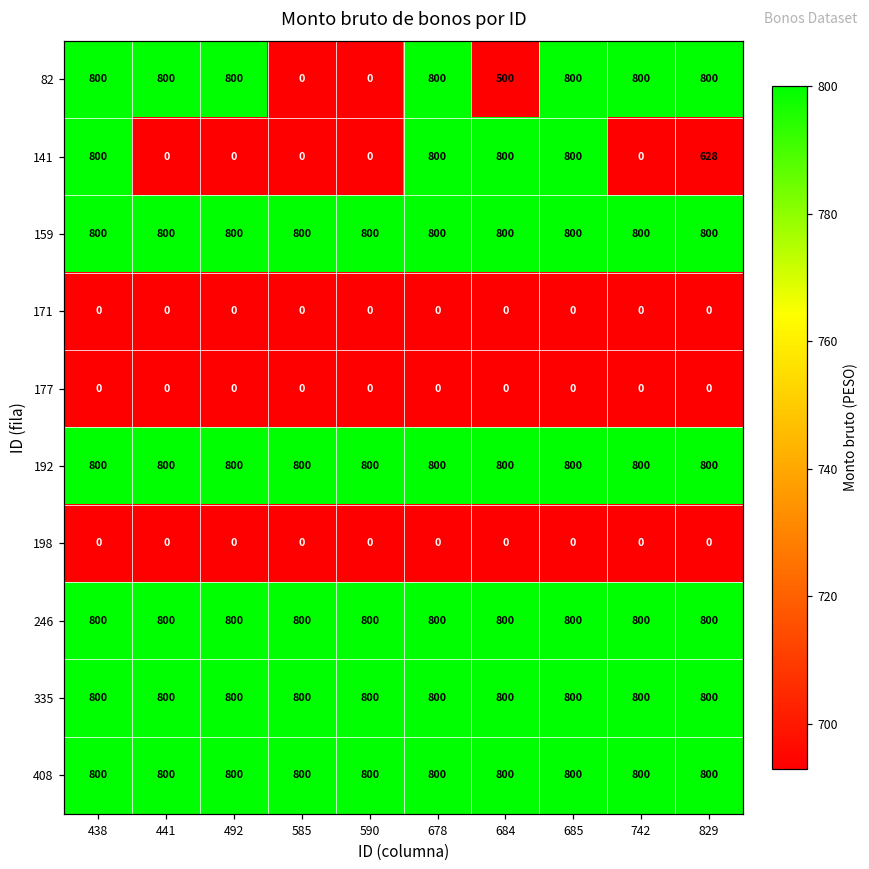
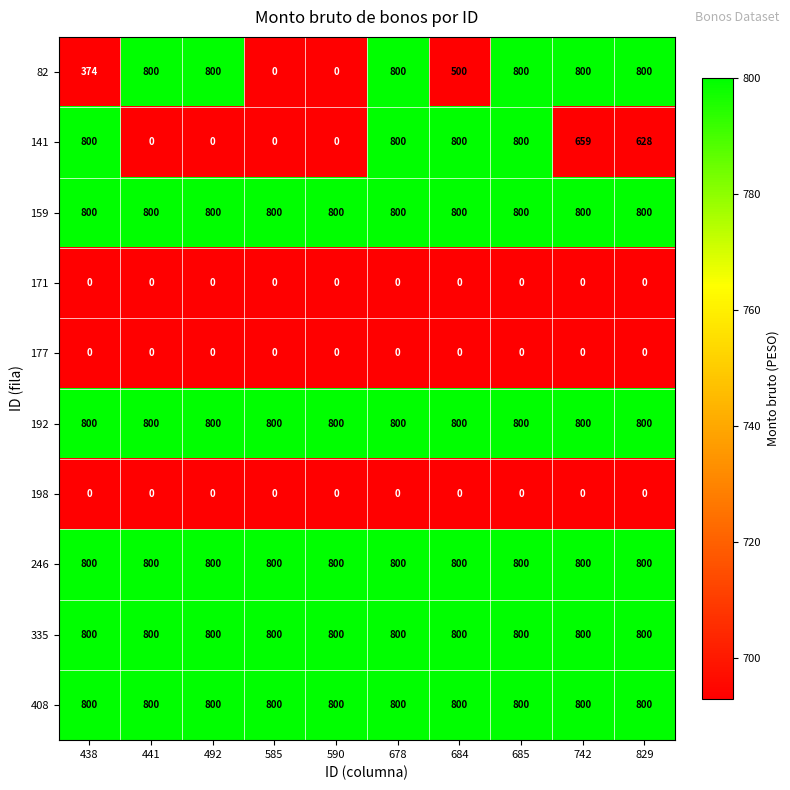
  {
    "82": {
-     "438": 800,
+     "438": 374,
      "441": 800,
      "492": 800,
      "585": 0,
      "590": 0,
      "678": 800,
      "684": 500,
      "685": 800,
      "742": 800,
      "829": 800
    },
    "141": {
      "438": 800,
      "441": 0,
      "492": 0,
      "585": 0,
      "590": 0,
      "678": 800,
      "684": 800,
      "685": 800,
-     "742": 0,
+     "742": 659,
      "829": 628
    },
    "159": {
      "438": 800,
      "441": 800,
      "492": 800,
      "585": 800,
      "590": 800,
      "678": 800,
      "684": 800,
      "685": 800,
      "742": 800,
      "829": 800
    },
    "171": {
      "438": 0,
      "441": 0,
      "492": 0,
      "585": 0,
      "590": 0,
      "678": 0,
      "684": 0,
      "685": 0,
      "742": 0,
      "829": 0
    },
    "177": {
      "438": 0,
      "441": 0,
      "492": 0,
      "585": 0,
      "590": 0,
      "678": 0,
      "684": 0,
      "685": 0,
      "742": 0,
      "829": 0
    },
    "192": {
      "438": 800,
      "441": 800,
      "492": 800,
      "585": 800,
      "590": 800,
      "678": 800,
      "684": 800,
      "685": 800,
      "742": 800,
      "829": 800
    },
    "198": {
      "438": 0,
      "441": 0,
      "492": 0,
      "585": 0,
      "590": 0,
      "678": 0,
      "684": 0,
      "685": 0,
      "742": 0,
      "829": 0
    },
    "246": {
      "438": 800,
      "441": 800,
      "492": 800,
      "585": 800,
      "590": 800,
      "678": 800,
      "684": 800,
      "685": 800,
      "742": 800,
      "829": 800
    },
    "335": {
      "438": 800,
      "441": 800,
      "492": 800,
      "585": 800,
      "590": 800,
      "678": 800,
      "684": 800,
      "685": 800,
      "742": 800,
      "829": 800
    },
    "408": {
      "438": 800,
      "441": 800,
      "492": 800,
      "585": 800,
      "590": 800,
      "678": 800,
      "684": 800,
      "685": 800,
      "742": 800,
      "829": 800
    }
  }
